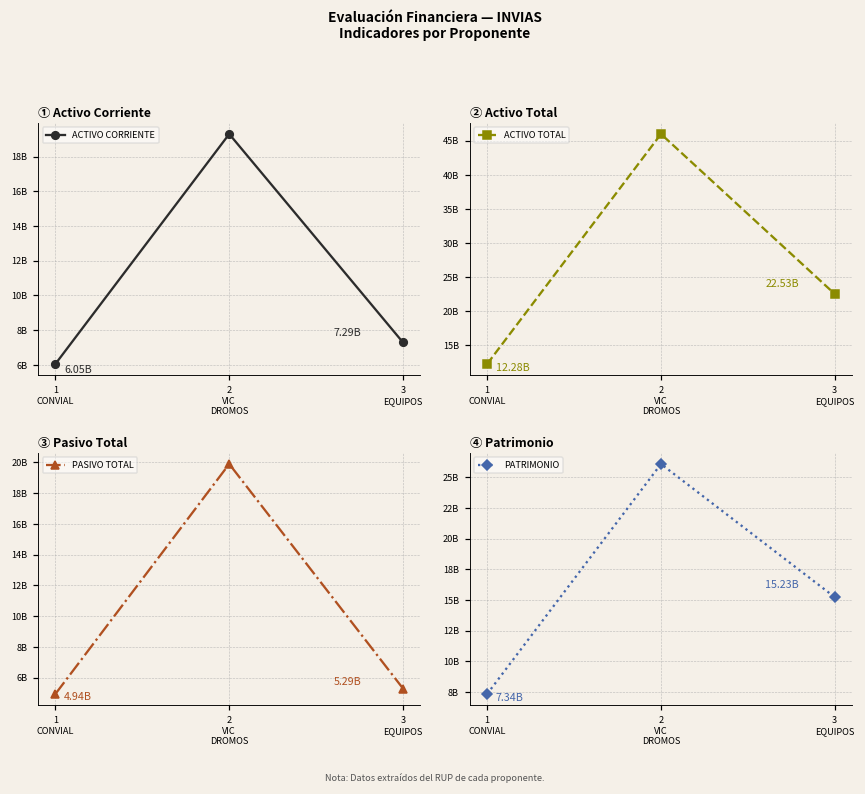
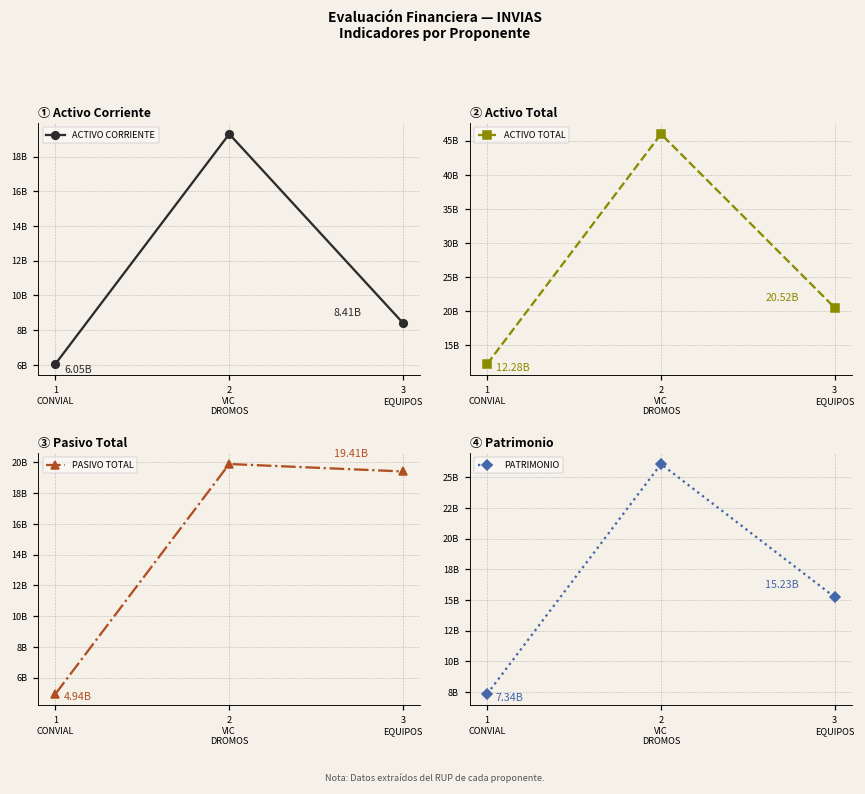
  {
    "① Activo Corriente": {
      "1 CONVIAL": "6.05B",
-     "3 EQUIPOS": "7.29B"
+     "3 EQUIPOS": "8.41B"
    },
    "② Activo Total": {
      "1 CONVIAL": "12.28B",
-     "3 EQUIPOS": "22.53B"
+     "3 EQUIPOS": "20.52B"
    },
    "③ Pasivo Total": {
      "1 CONVIAL": "4.94B",
-     "3 EQUIPOS": "5.29B"
+     "3 EQUIPOS": "19.41B"
    },
    "④ Patrimonio": {
      "1 CONVIAL": "7.34B"
    }
  }
